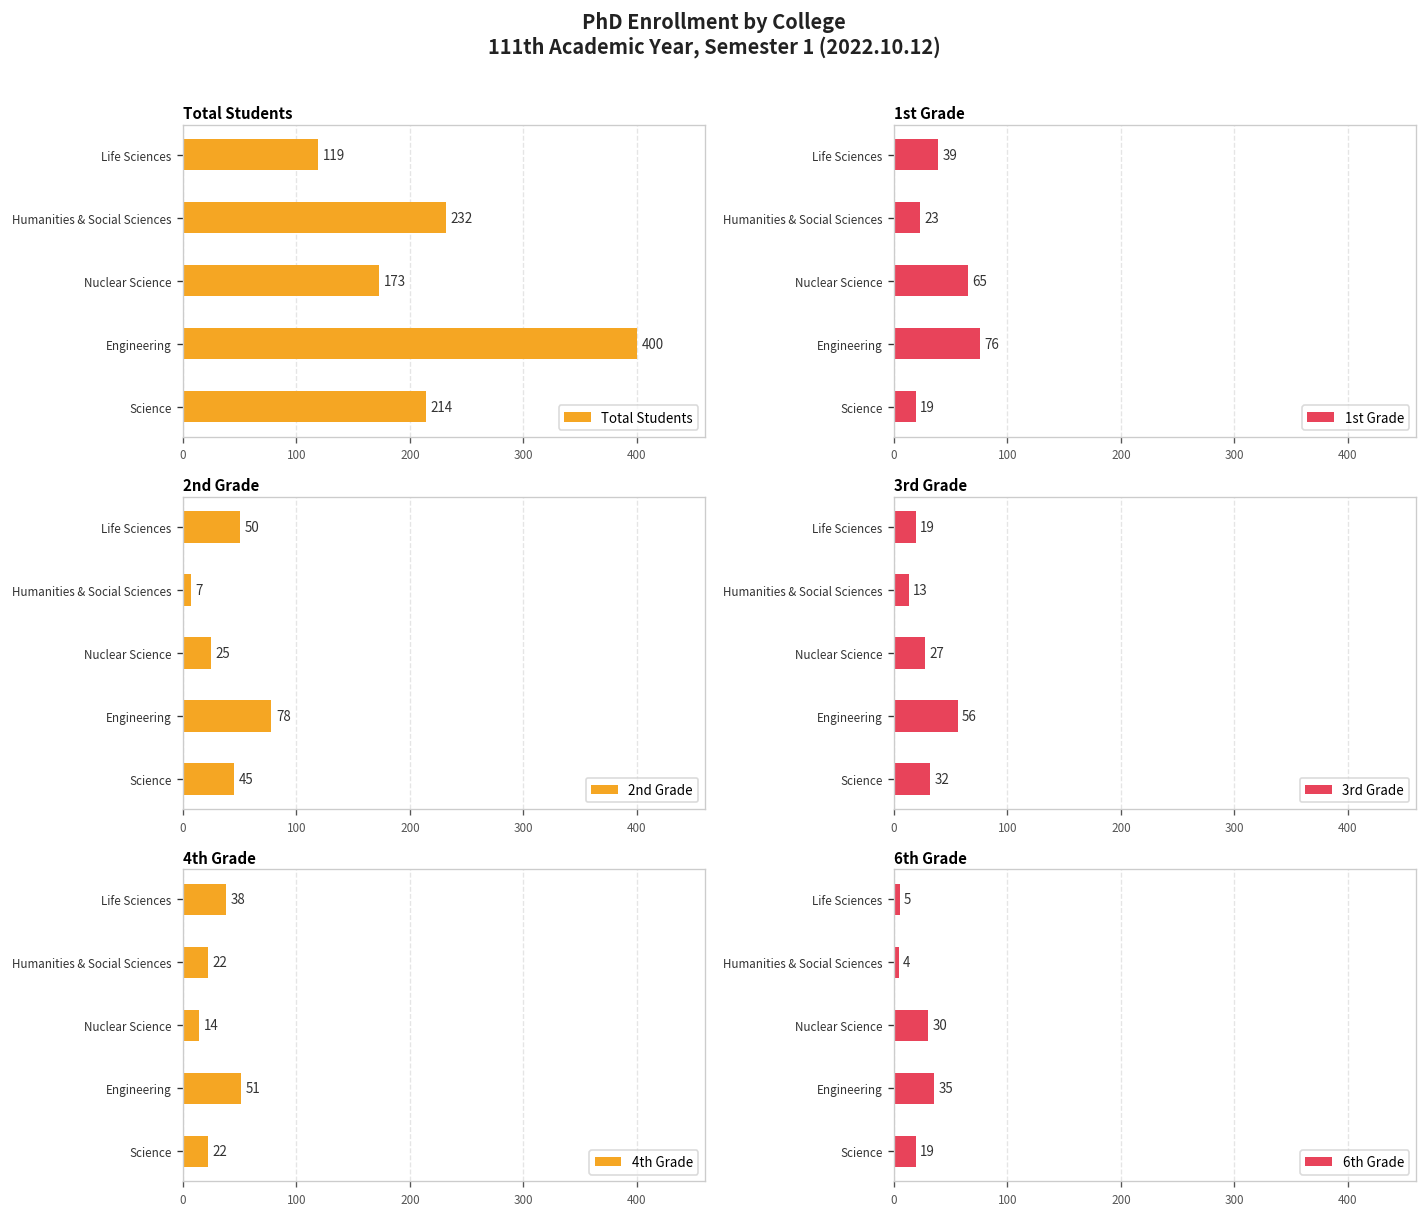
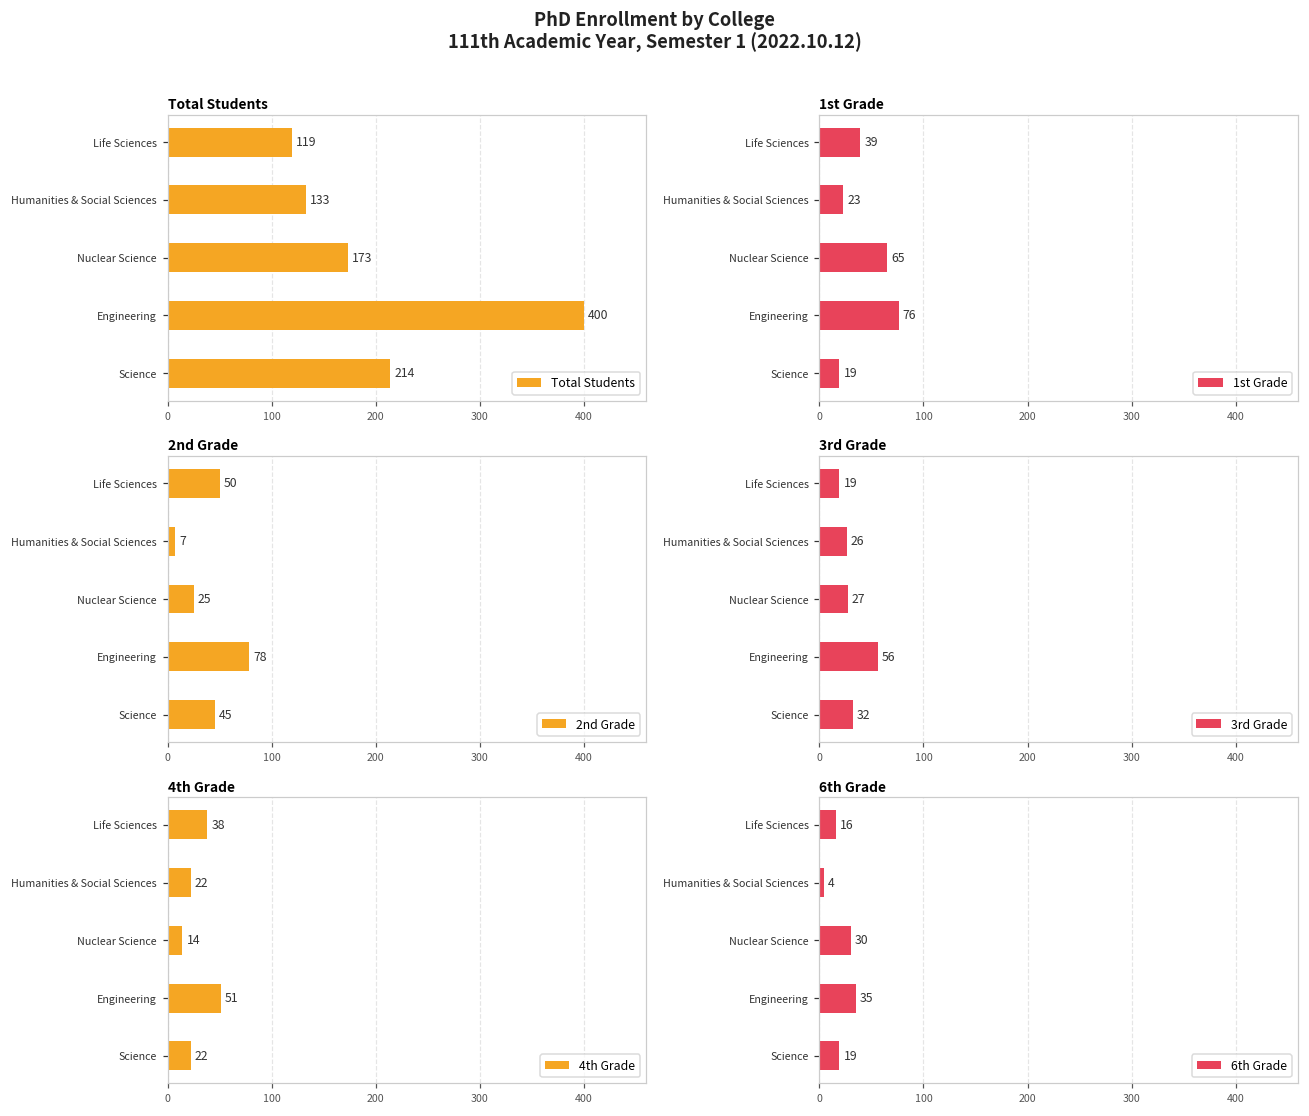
  {
    "Total Students": {
      "Life Sciences": 119,
-     "Humanities & Social Sciences": 232,
+     "Humanities & Social Sciences": 133,
      "Nuclear Science": 173,
      "Engineering": 400,
      "Science": 214
    },
    "1st Grade": {
      "Life Sciences": 39,
      "Humanities & Social Sciences": 23,
      "Nuclear Science": 65,
      "Engineering": 76,
      "Science": 19
    },
    "2nd Grade": {
      "Life Sciences": 50,
      "Humanities & Social Sciences": 7,
      "Nuclear Science": 25,
      "Engineering": 78,
      "Science": 45
    },
    "3rd Grade": {
      "Life Sciences": 19,
-     "Humanities & Social Sciences": 13,
+     "Humanities & Social Sciences": 26,
      "Nuclear Science": 27,
      "Engineering": 56,
      "Science": 32
    },
    "4th Grade": {
      "Life Sciences": 38,
      "Humanities & Social Sciences": 22,
      "Nuclear Science": 14,
      "Engineering": 51,
      "Science": 22
    },
    "6th Grade": {
-     "Life Sciences": 5,
+     "Life Sciences": 16,
      "Humanities & Social Sciences": 4,
      "Nuclear Science": 30,
      "Engineering": 35,
      "Science": 19
    }
  }
